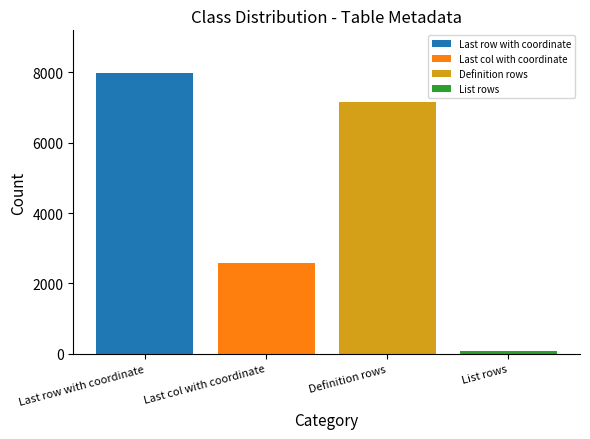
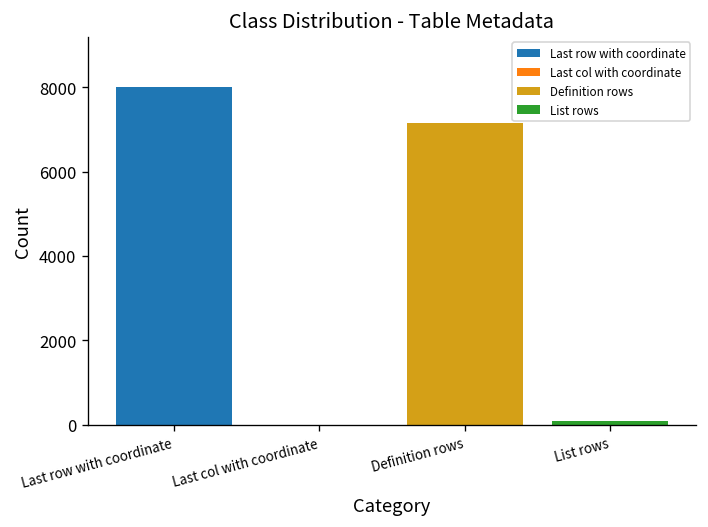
  {
    "Last row with coordinate": 8000,
-   "Last col with coordinate": 2600,
+   "Last col with coordinate": 0,
    "Definition rows": 7200,
    "List rows": 100
  }
